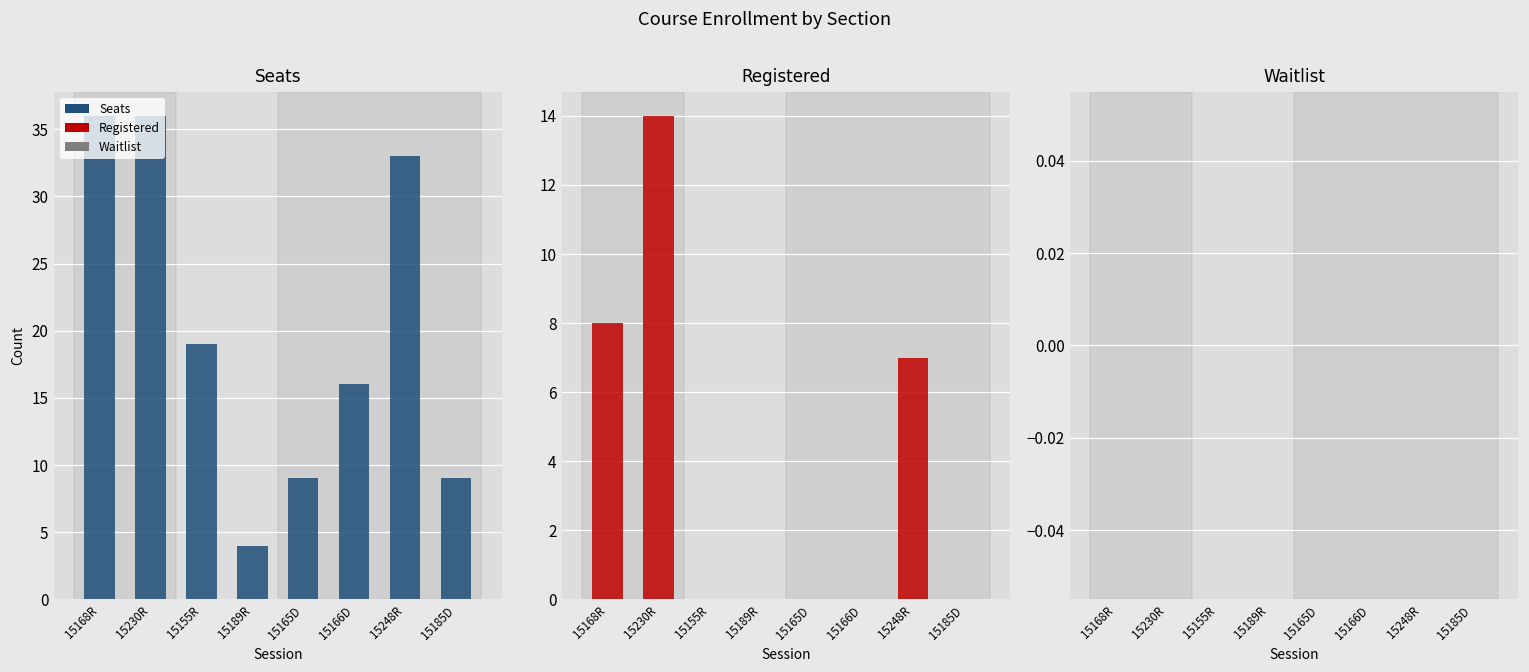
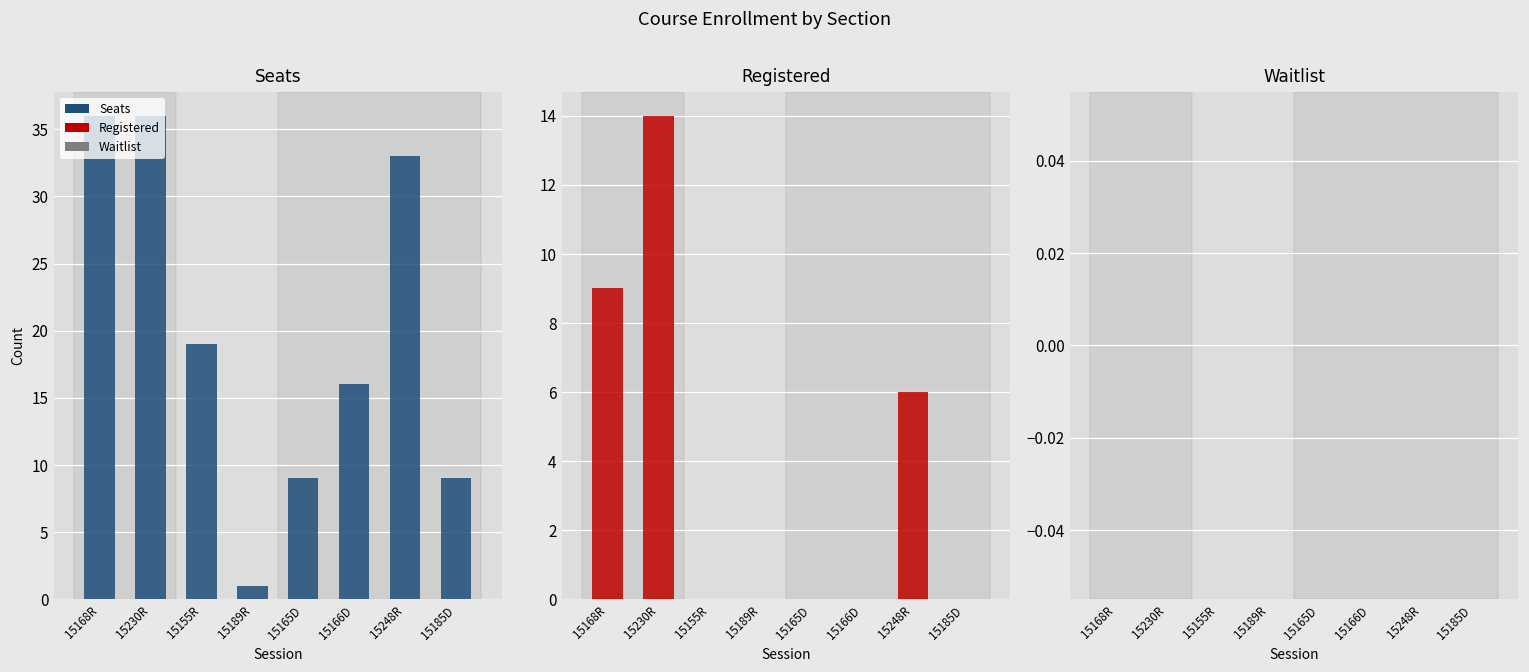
  {
    "Seats": {
      "15155R": 19,
-     "15189R": 4,
+     "15189R": 1,
      "15165D": 9,
      "15166D": 16,
      "15248R": 33,
      "15185D": 9
    },
    "Registered": {
-     "15168R": 8,
+     "15168R": 9,
      "15230R": 14,
      "15155R": 0,
      "15189R": 0,
      "15165D": 0,
      "15166D": 0,
-     "15248R": 7,
+     "15248R": 6,
      "15185D": 0
    },
    "Waitlist": {
      "15168R": 0.000,
      "15230R": 0.000,
      "15155R": 0.000,
      "15189R": 0.000,
      "15165D": 0.000,
      "15166D": 0.000,
      "15248R": 0.000,
      "15185D": 0.000
    }
  }
